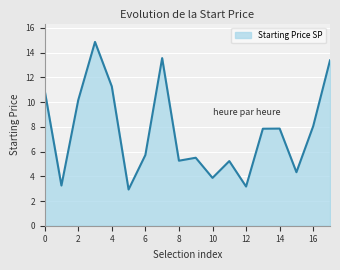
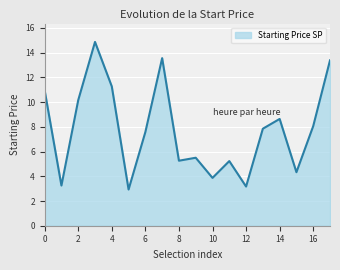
  {
    "0": 11.0,
    "2": 10.2,
    "4": 11.3,
-   "6": 5.7,
+   "6": 7.6,
    "8": 5.3,
    "10": 3.9,
    "12": 3.2,
-   "14": 7.9,
+   "14": 8.6,
    "16": 8.1
  }
